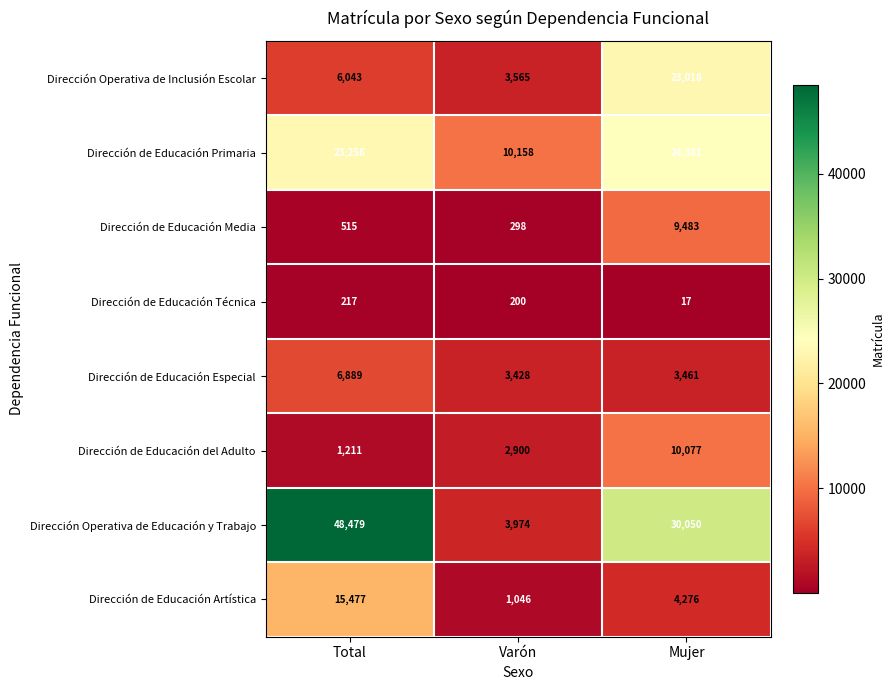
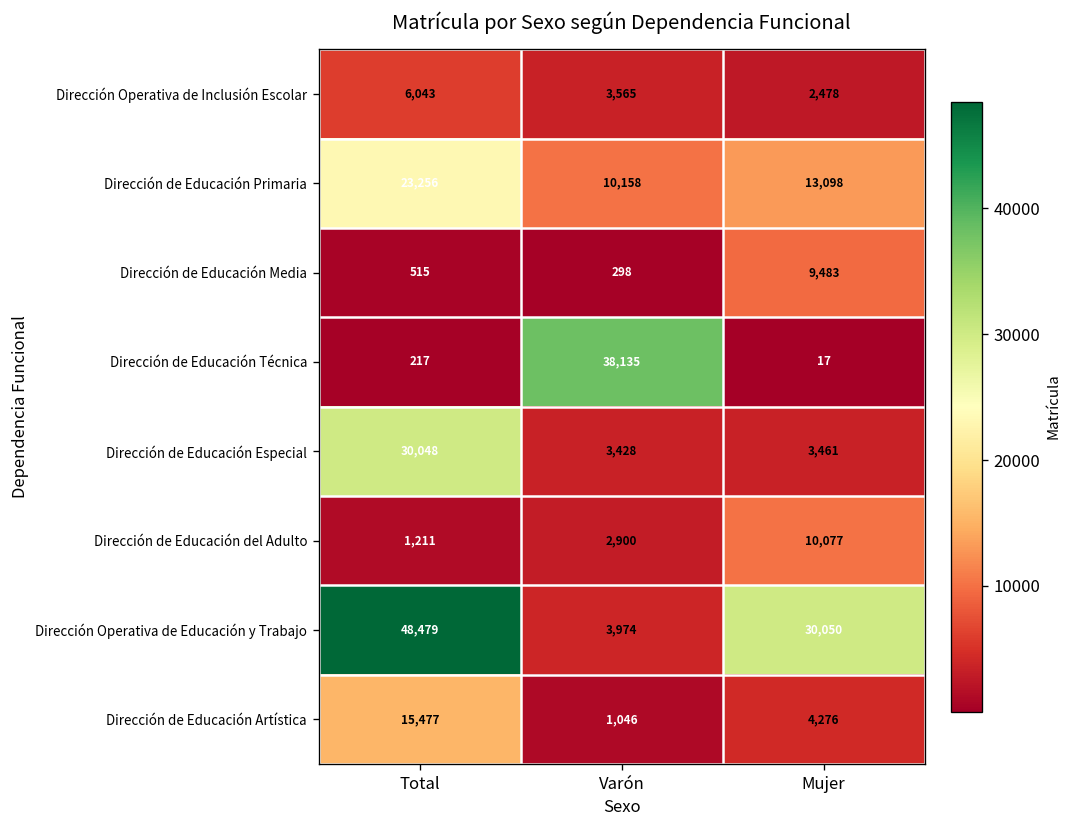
  {
    "Dirección Operativa de Inclusión Escolar": {
      "Total": "6,043",
      "Varón": "3,565",
-     "Mujer": "23,018"
+     "Mujer": "2,478"
    },
    "Dirección de Educación Primaria": {
      "Total": "23,256",
      "Varón": "10,158",
-     "Mujer": "24,381"
+     "Mujer": "13,098"
    },
    "Dirección de Educación Media": {
      "Total": "515",
      "Varón": "298",
      "Mujer": "9,483"
    },
    "Dirección de Educación Técnica": {
      "Total": "217",
-     "Varón": "200",
+     "Varón": "38,135",
      "Mujer": "17"
    },
    "Dirección de Educación Especial": {
-     "Total": "6,889",
+     "Total": "30,048",
      "Varón": "3,428",
      "Mujer": "3,461"
    },
    "Dirección de Educación del Adulto": {
      "Total": "1,211",
      "Varón": "2,900",
      "Mujer": "10,077"
    },
    "Dirección Operativa de Educación y Trabajo": {
      "Total": "48,479",
      "Varón": "3,974",
      "Mujer": "30,050"
    },
    "Dirección de Educación Artística": {
      "Total": "15,477",
      "Varón": "1,046",
      "Mujer": "4,276"
    }
  }
